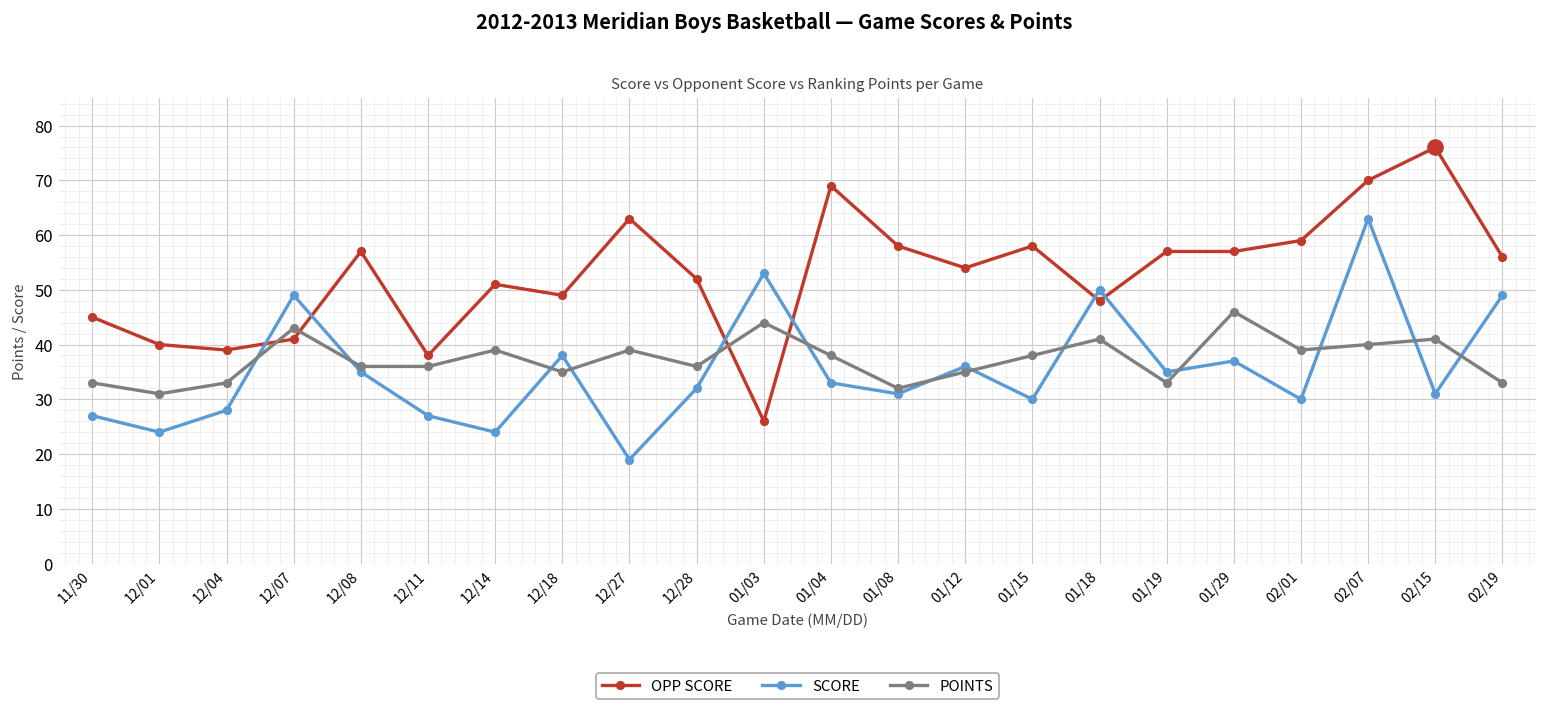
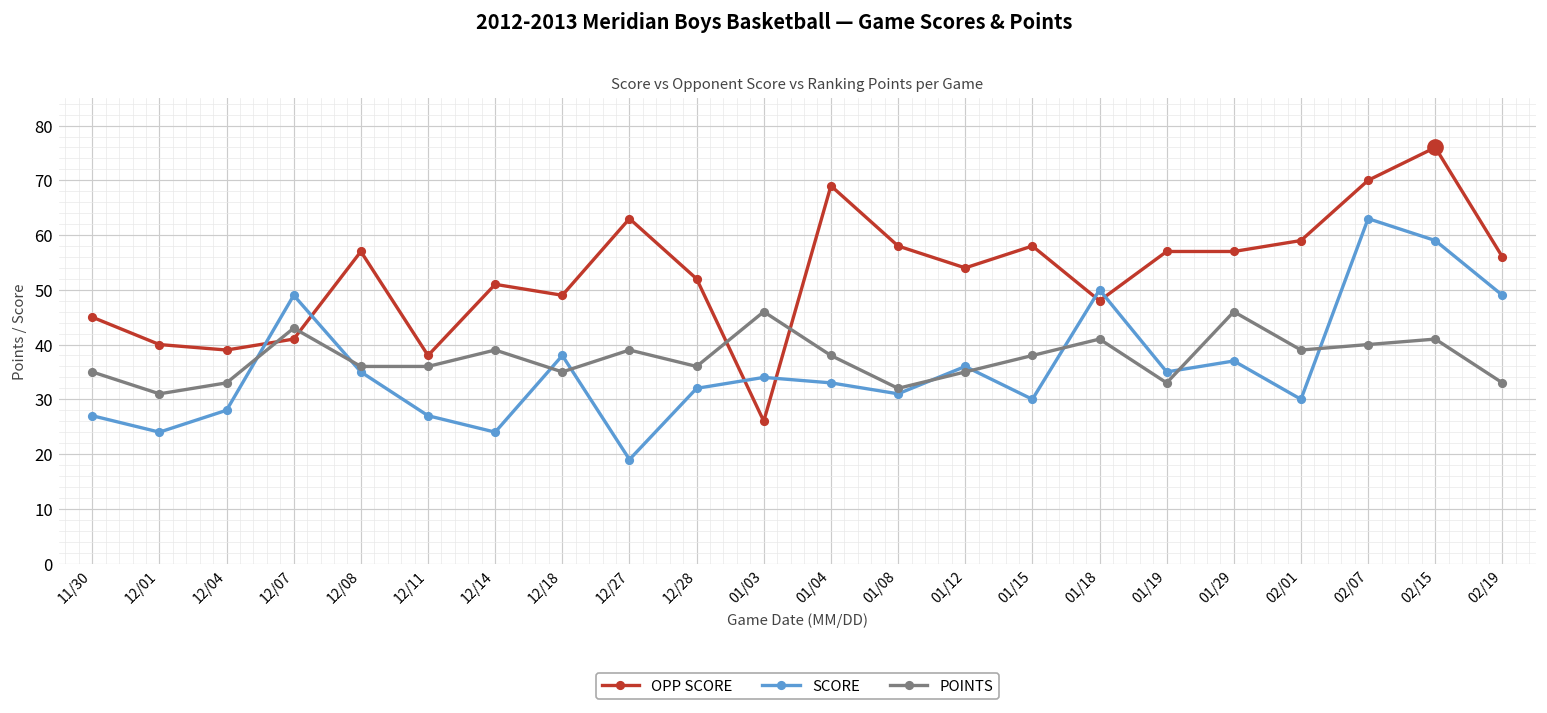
  {
    "SCORE": {
      "11/30": 27,
      "12/01": 24,
      "12/04": 28,
      "12/07": 49,
      "12/08": 35,
      "12/11": 27,
      "12/14": 24,
      "12/18": 38,
      "12/27": 19,
      "12/28": 32,
-     "01/03": 53,
+     "01/03": 34,
      "01/04": 33,
      "01/08": 31,
      "01/12": 36,
      "01/15": 30,
      "01/18": 50,
      "01/19": 35,
      "01/29": 37,
      "02/01": 30,
      "02/07": 63,
-     "02/15": 31,
+     "02/15": 59,
      "02/19": 49
    },
    "POINTS": {
-     "11/30": 33,
+     "11/30": 35,
      "12/01": 31,
      "12/04": 33,
      "12/07": 43,
      "12/08": 36,
      "12/11": 36,
      "12/14": 39,
      "12/18": 35,
      "12/27": 39,
      "12/28": 36,
-     "01/03": 44,
+     "01/03": 46,
      "01/04": 38,
      "01/08": 32,
      "01/12": 35,
      "01/15": 38,
      "01/18": 41,
      "01/19": 33,
      "01/29": 46,
      "02/01": 39,
      "02/07": 40,
      "02/15": 41,
      "02/19": 33
    }
  }
